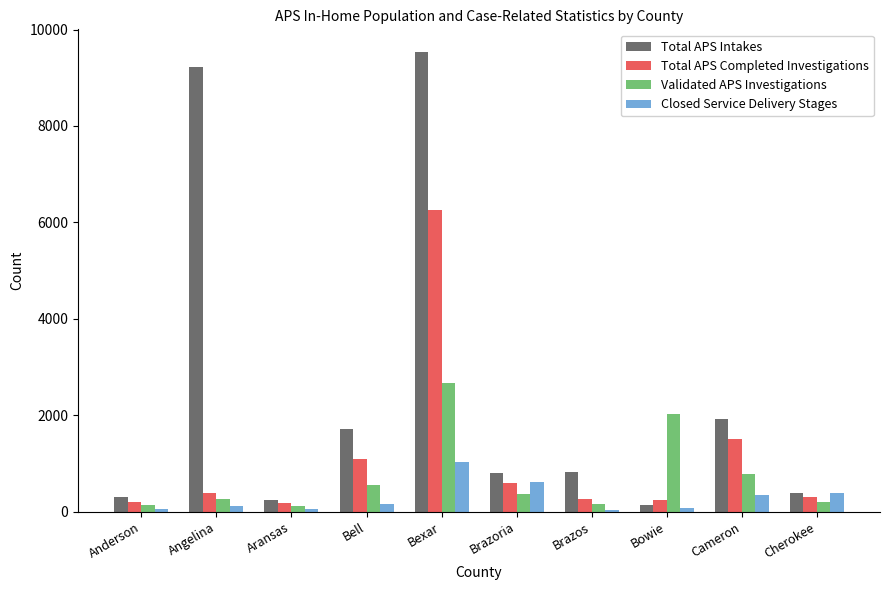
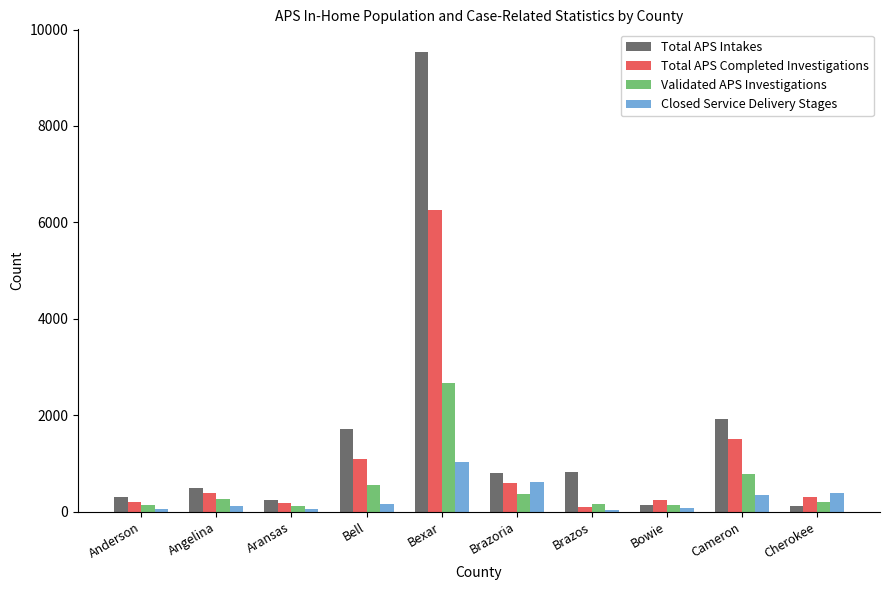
  {
    "Total APS Intakes": {
      "Anderson": 300,
-     "Angelina": 9200,
+     "Angelina": 500,
      "Aransas": 200,
      "Bell": 1700,
      "Bexar": 9500,
      "Brazoria": 800,
      "Brazos": 800,
      "Bowie": 100,
      "Cameron": 1900,
-     "Cherokee": 400
+     "Cherokee": 100
    },
    "Total APS Completed Investigations": {
      "Anderson": 200,
      "Angelina": 400,
      "Aransas": 200,
      "Bell": 1100,
      "Bexar": 6300,
      "Brazoria": 600,
-     "Brazos": 300,
+     "Brazos": 100,
      "Bowie": 300,
      "Cameron": 1500,
      "Cherokee": 300
    },
    "Validated APS Investigations": {
      "Anderson": 100,
      "Angelina": 300,
      "Aransas": 100,
      "Bell": 500,
      "Bexar": 2700,
      "Brazoria": 400,
      "Brazos": 200,
-     "Bowie": 2000,
+     "Bowie": 100,
      "Cameron": 800,
      "Cherokee": 200
    },
    "Closed Service Delivery Stages": {
      "Anderson": 100,
      "Angelina": 100,
      "Bell": 200,
      "Bexar": 1000,
      "Brazoria": 600,
      "Bowie": 100,
      "Cameron": 400,
      "Cherokee": 400
    }
  }
